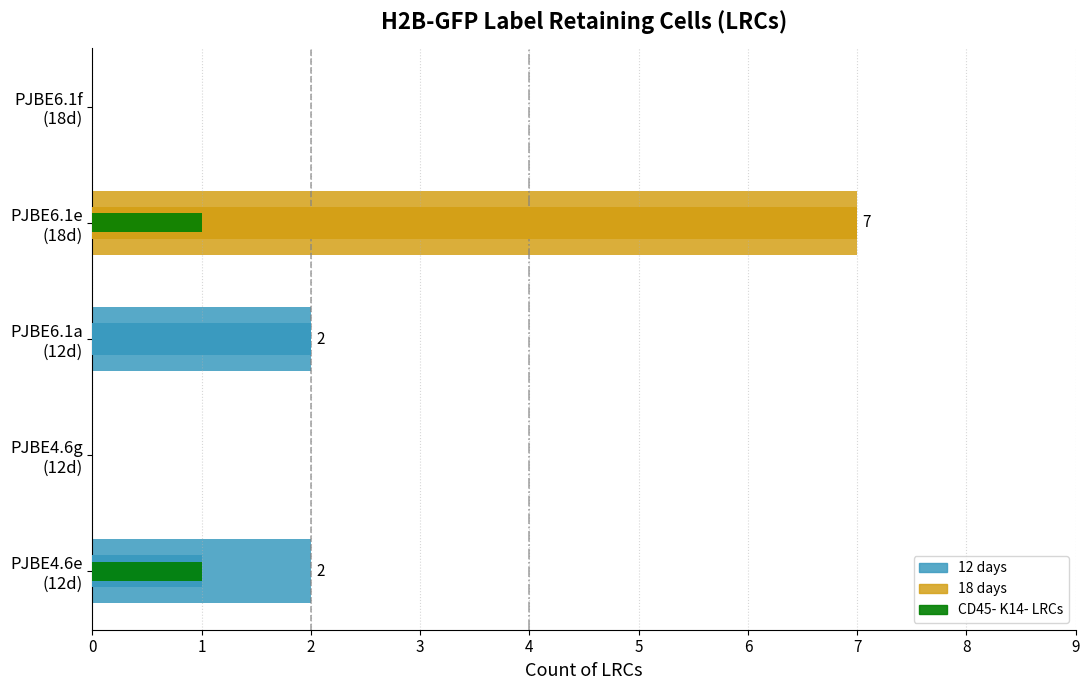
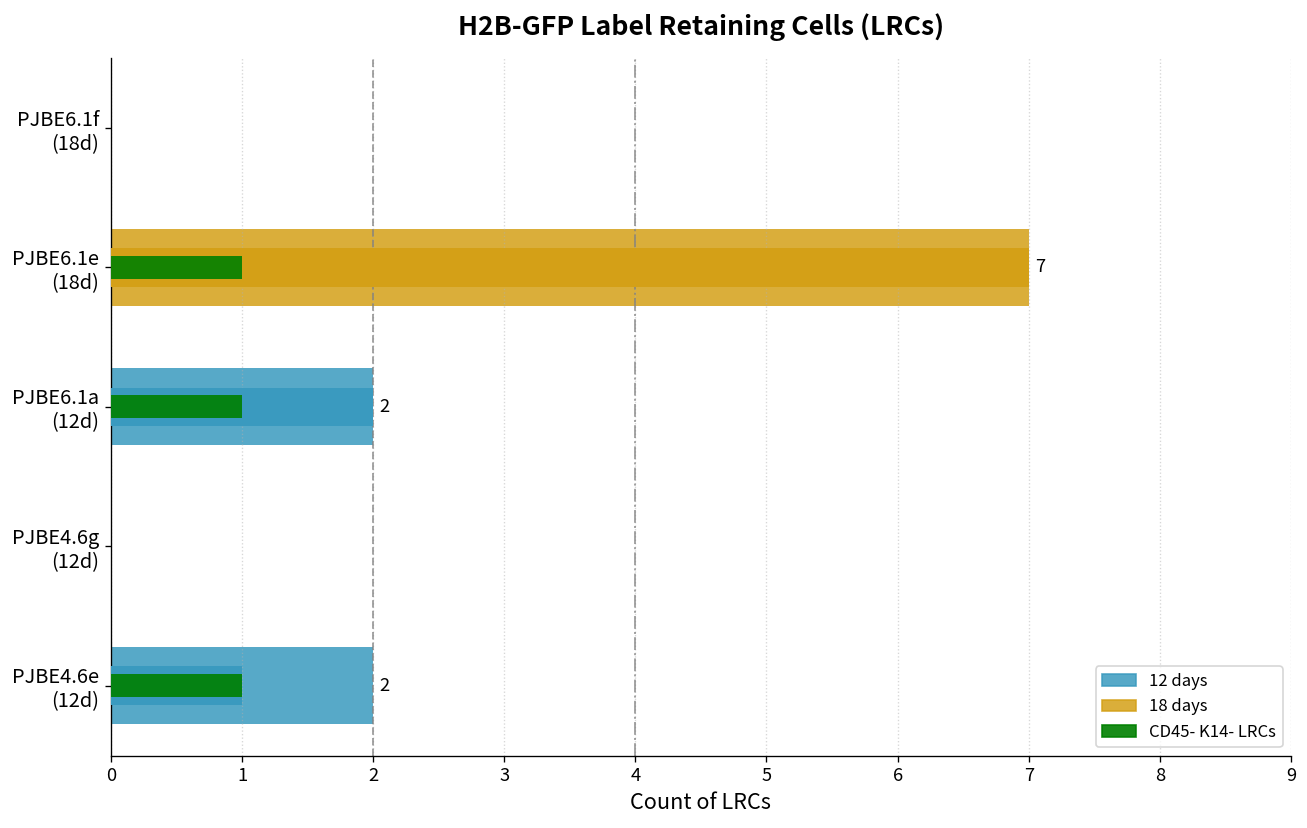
  {
    "CD45- K14- LRCs": {
      "PJBE6.1f (18d)": 0,
-     "PJBE6.1a (12d)": 0,
+     "PJBE6.1a (12d)": 1,
      "PJBE4.6g (12d)": 0
    }
  }
